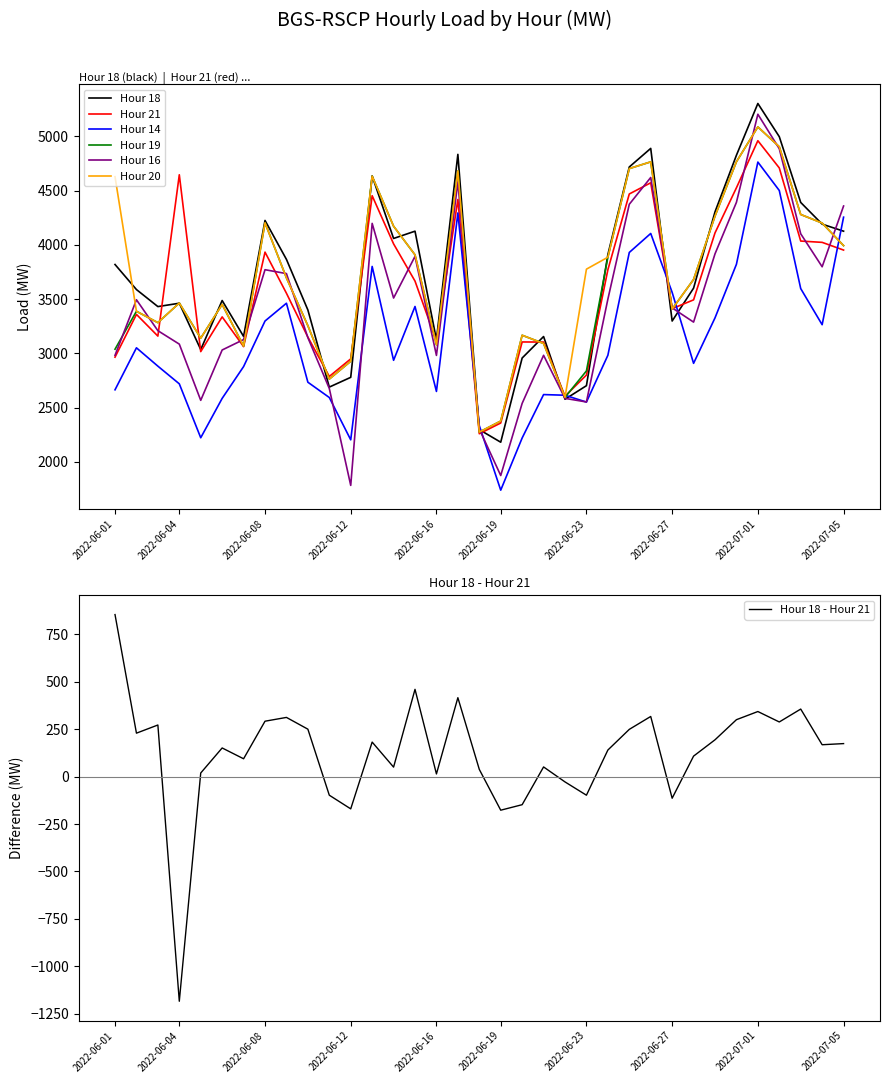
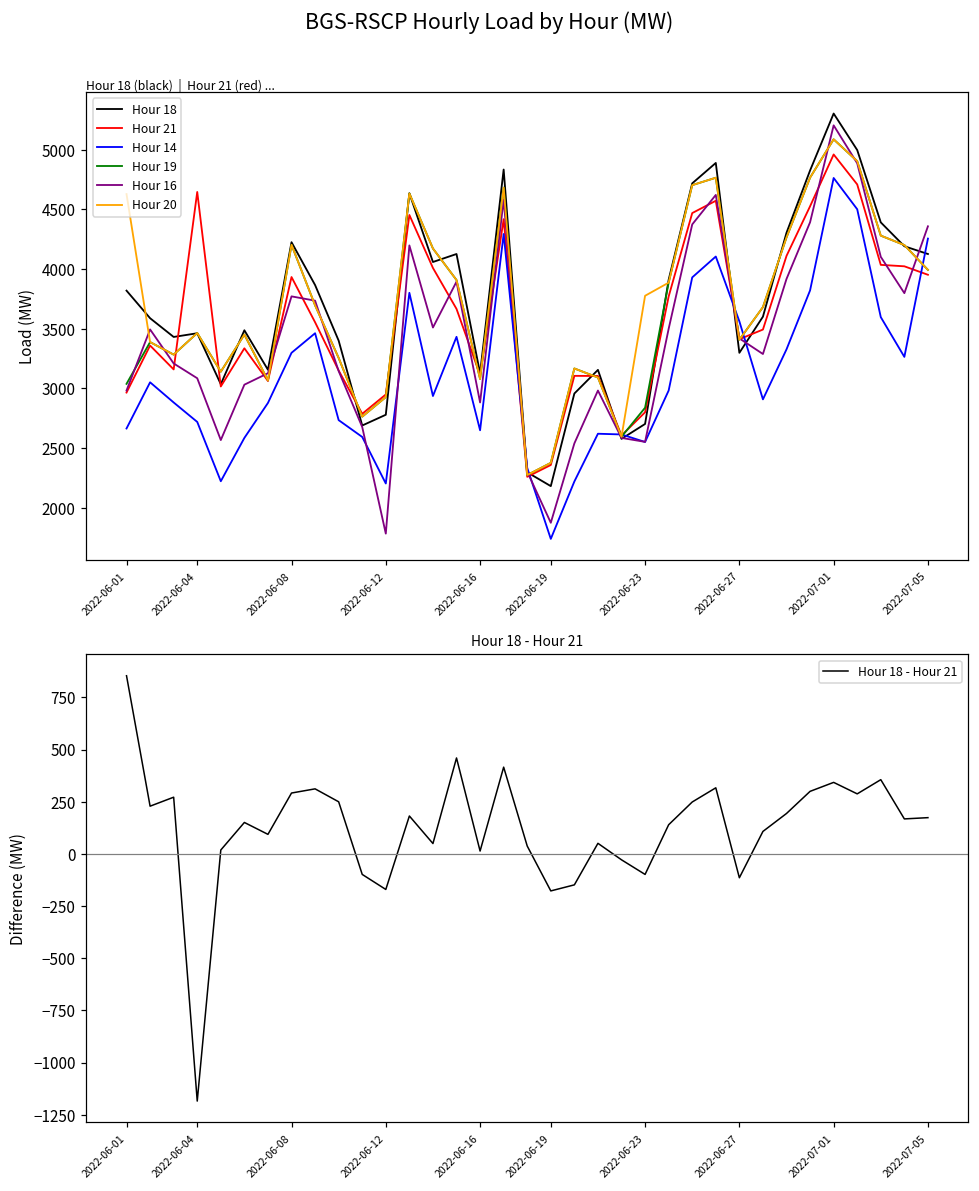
  {
    "Hour 18 (black) | Hour 21 (red) ...": {
      "Hour 18": {
        "2022-06-01": 3820,
        "2022-06-12": 2780,
        "2022-06-19": 2180,
        "2022-06-23": 2700,
        "2022-06-27": 3300,
        "2022-07-01": 5300,
        "2022-07-05": 4130
      },
      "Hour 21": {
        "2022-06-04": 4650,
        "2022-06-08": 3930,
        "2022-06-23": 2800,
        "2022-07-01": 4960,
        "2022-07-05": 3950
      },
      "Hour 14": {
        "2022-06-01": 2660,
        "2022-06-04": 2720,
        "2022-06-08": 3300,
        "2022-06-12": 2200,
        "2022-06-16": 2650,
        "2022-06-19": 1740,
        "2022-06-27": 3560,
        "2022-07-01": 4760,
        "2022-07-05": 4260
      },
      "Hour 19": {
        "2022-06-01": 3040,
        "2022-06-23": 2840
      },
      "Hour 16": {
        "2022-06-04": 3090,
        "2022-06-08": 3770,
        "2022-06-12": 1780,
-       "2022-06-16": 2980,
+       "2022-06-16": 2880,
        "2022-06-19": 1870,
        "2022-07-01": 5200,
        "2022-07-05": 4360
      },
      "Hour 20": {
        "2022-06-23": 3780
      }
    },
    "Hour 18 - Hour 21": {
      "2022-06-01": 850,
      "2022-06-04": -1180,
      "2022-06-08": 290,
      "2022-06-12": -170,
      "2022-06-16": 10,
      "2022-06-19": -180,
      "2022-06-23": -100,
      "2022-06-27": -110,
      "2022-07-01": 340,
      "2022-07-05": 170
    }
  }
